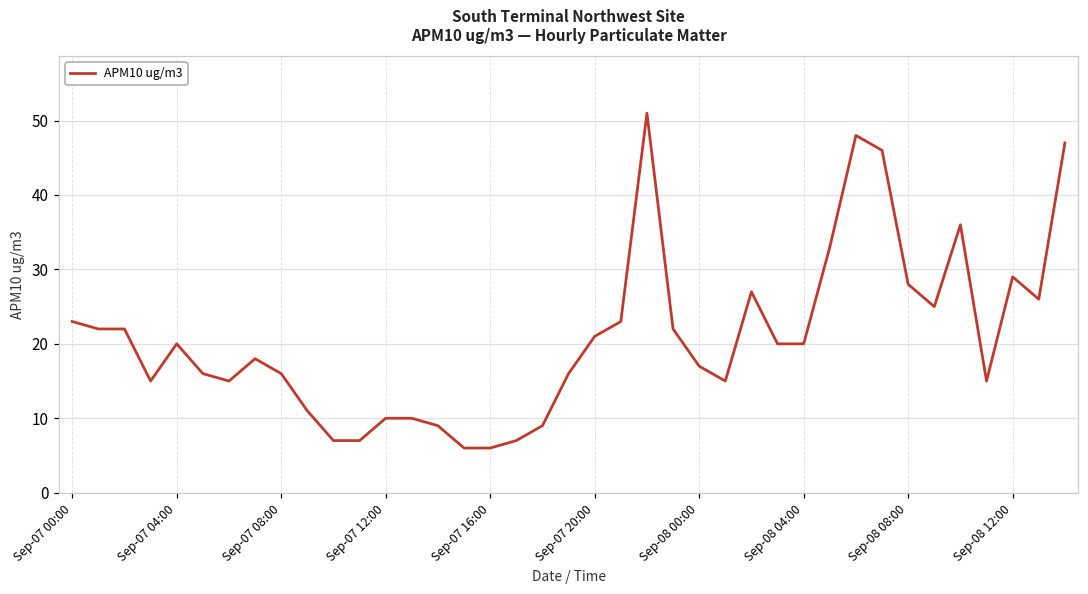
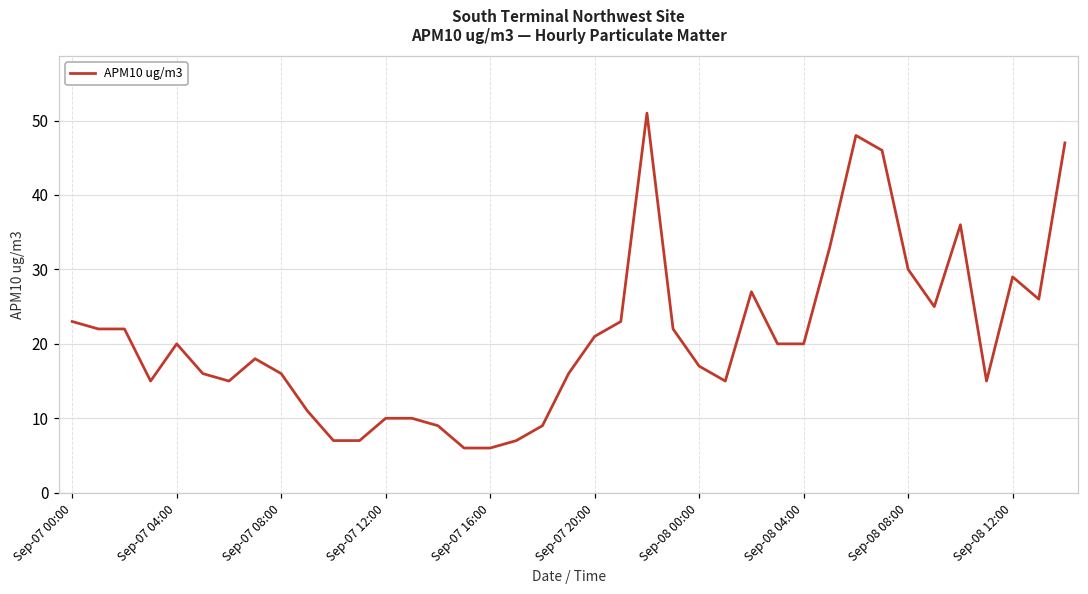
  {
    "Sep-07 00:00": 23,
    "Sep-07 04:00": 20,
    "Sep-07 08:00": 16,
    "Sep-07 12:00": 10,
    "Sep-07 16:00": 6,
    "Sep-07 20:00": 21,
    "Sep-08 00:00": 17,
    "Sep-08 04:00": 20,
-   "Sep-08 08:00": 28,
+   "Sep-08 08:00": 30,
    "Sep-08 12:00": 29
  }
